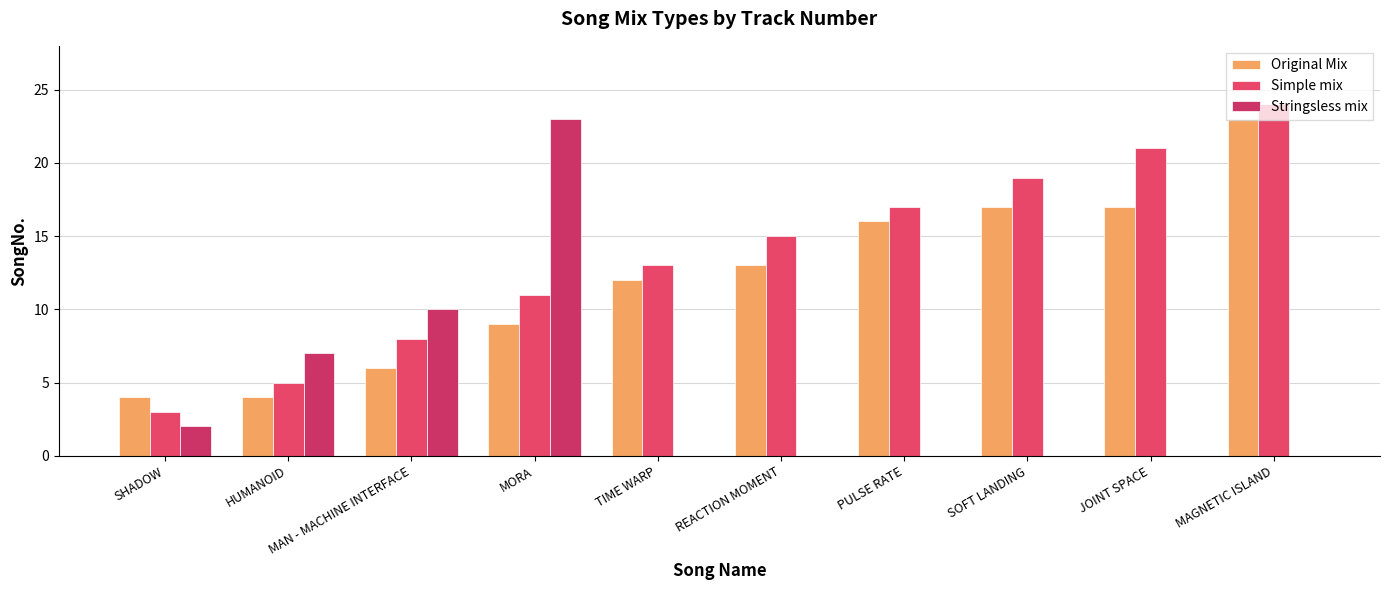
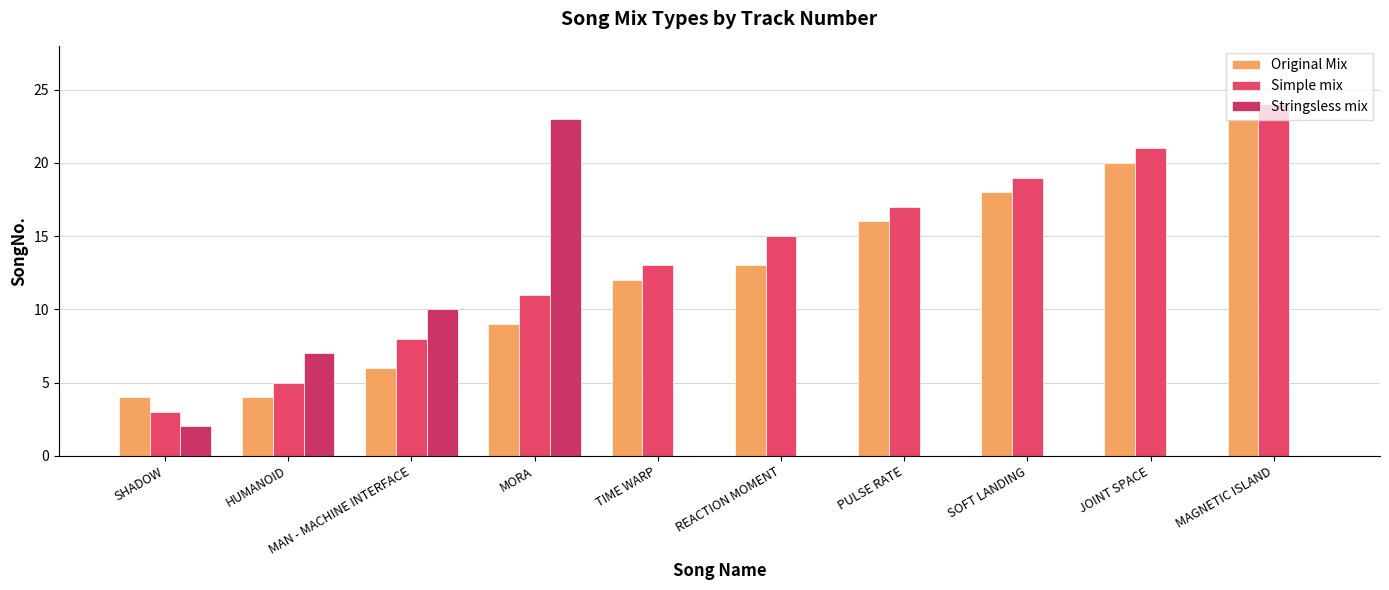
  {
    "Original Mix": {
      "SHADOW": 4,
      "HUMANOID": 4,
      "MAN - MACHINE INTERFACE": 6,
      "MORA": 9,
      "TIME WARP": 12,
      "REACTION MOMENT": 13,
      "PULSE RATE": 16,
-     "SOFT LANDING": 17,
-     "JOINT SPACE": 17
+     "SOFT LANDING": 18,
+     "JOINT SPACE": 20
    }
  }
